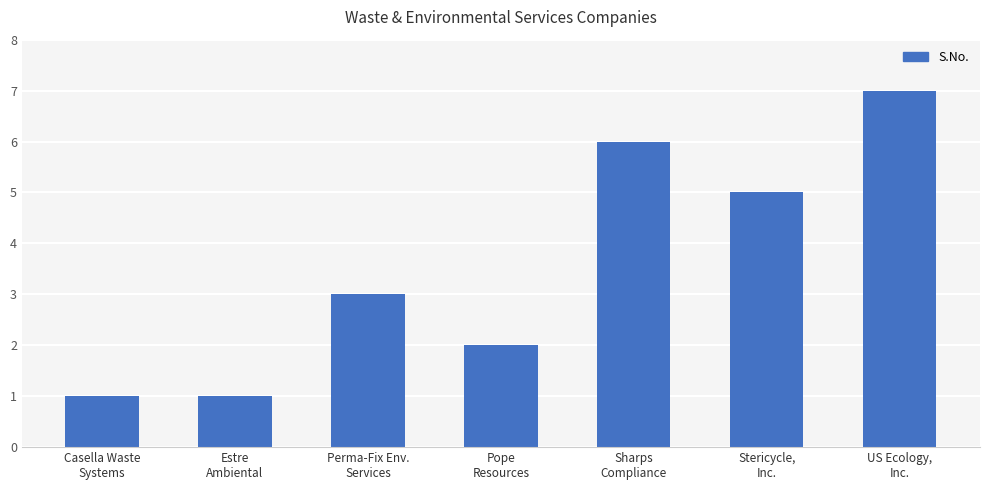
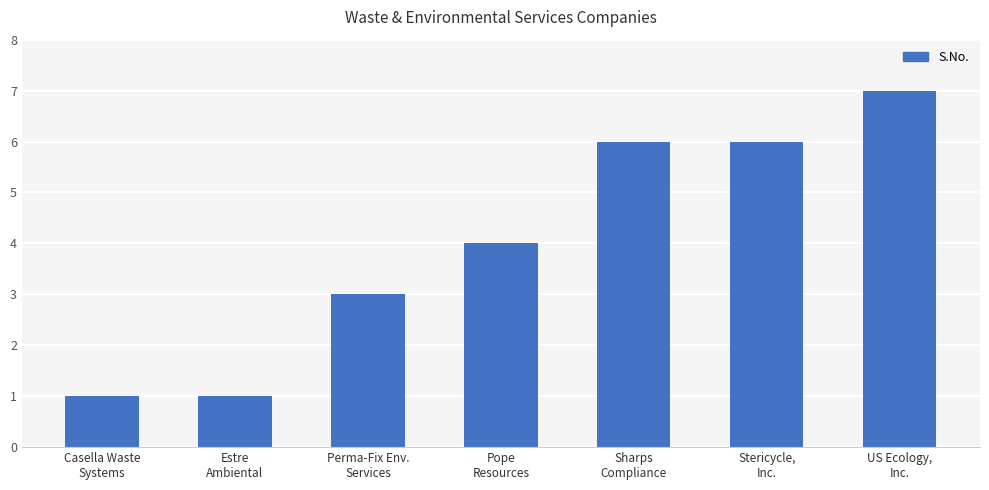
  {
    "Casella Waste Systems": 1,
    "Estre Ambiental": 1,
    "Perma-Fix Env. Services": 3,
-   "Pope Resources": 2,
+   "Pope Resources": 4,
    "Sharps Compliance": 6,
-   "Stericycle, Inc.": 5,
+   "Stericycle, Inc.": 6,
    "US Ecology, Inc.": 7
  }
